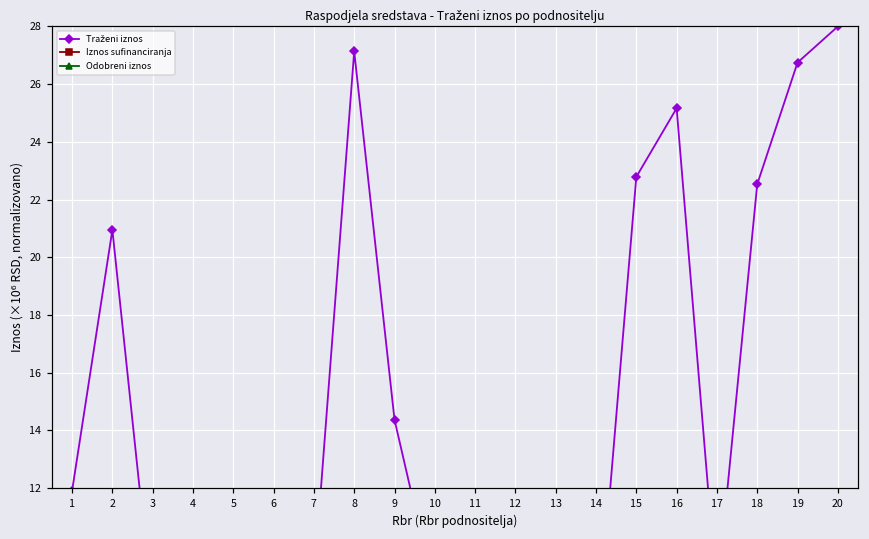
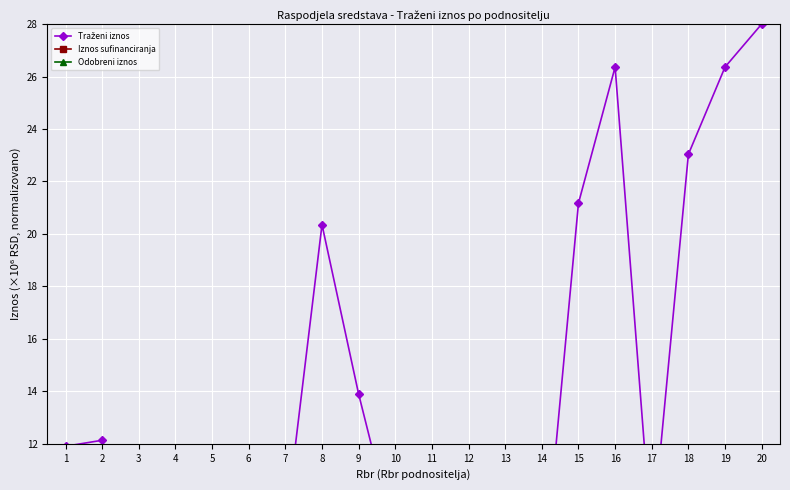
  {
    "Traženi iznos": {
-     "2": 21.0,
-     "8": 27.1,
-     "9": 14.4,
-     "15": 22.8,
-     "16": 25.2,
-     "18": 22.5,
-     "19": 26.7,
+     "2": 12.1,
+     "8": 20.4,
+     "9": 13.9,
+     "15": 21.2,
+     "16": 26.4,
+     "18": 23.0,
+     "19": 26.4,
      "20": 28.0
    }
  }
